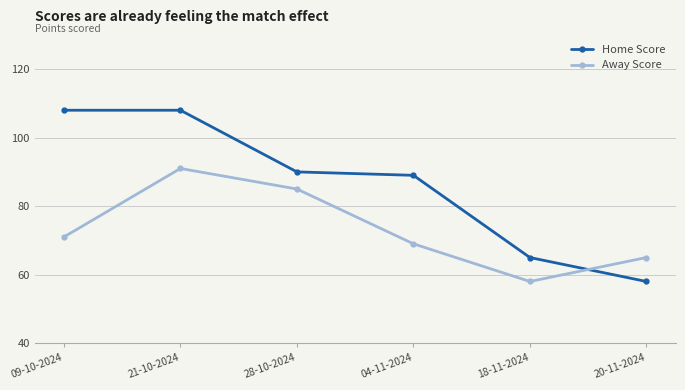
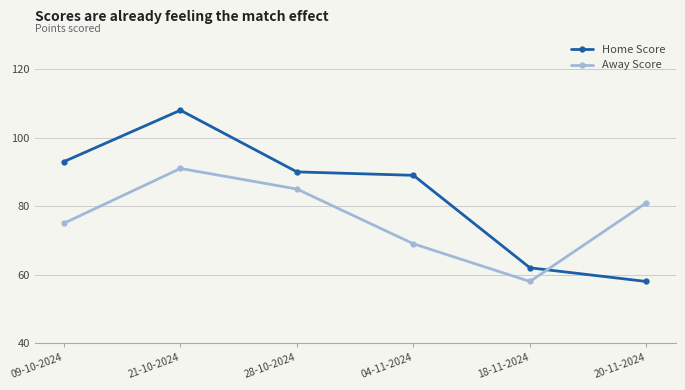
  {
    "Home Score": {
-     "09-10-2024": 108,
+     "09-10-2024": 93,
      "21-10-2024": 108,
      "28-10-2024": 90,
      "04-11-2024": 89,
-     "18-11-2024": 65,
+     "18-11-2024": 62,
      "20-11-2024": 58
    },
    "Away Score": {
-     "09-10-2024": 71,
+     "09-10-2024": 75,
      "21-10-2024": 91,
      "28-10-2024": 85,
      "04-11-2024": 69,
      "18-11-2024": 58,
-     "20-11-2024": 65
+     "20-11-2024": 81
    }
  }
